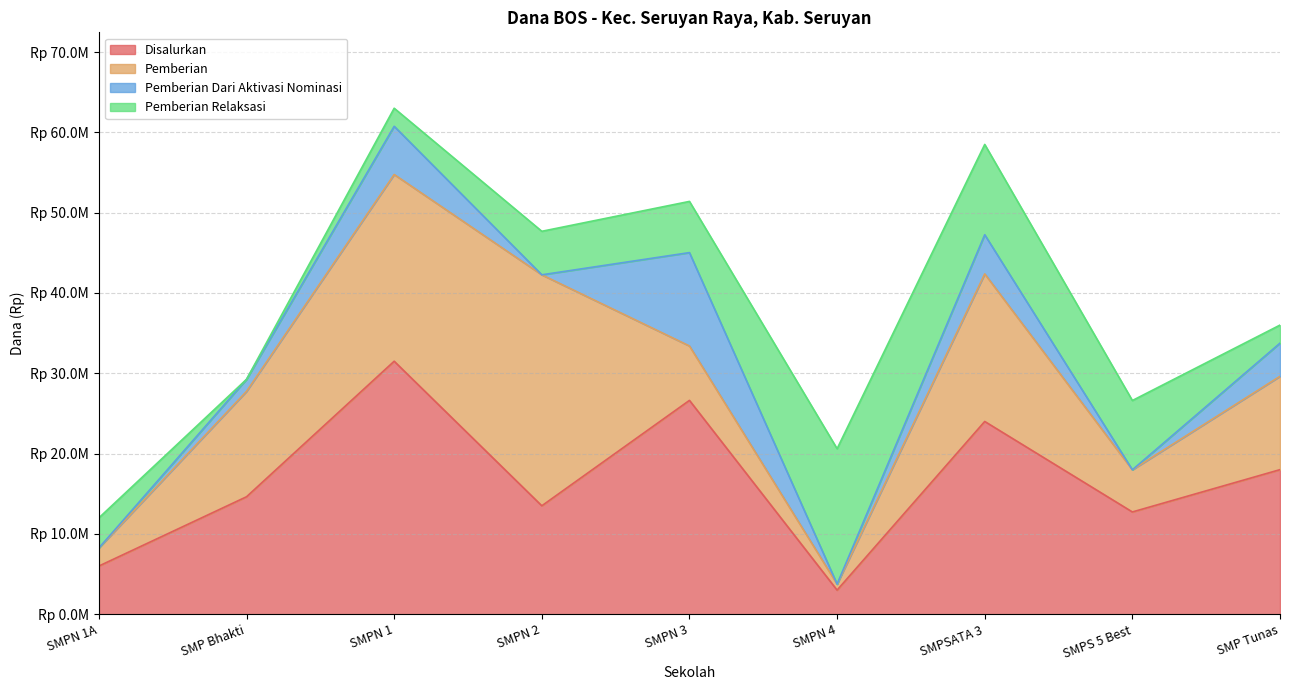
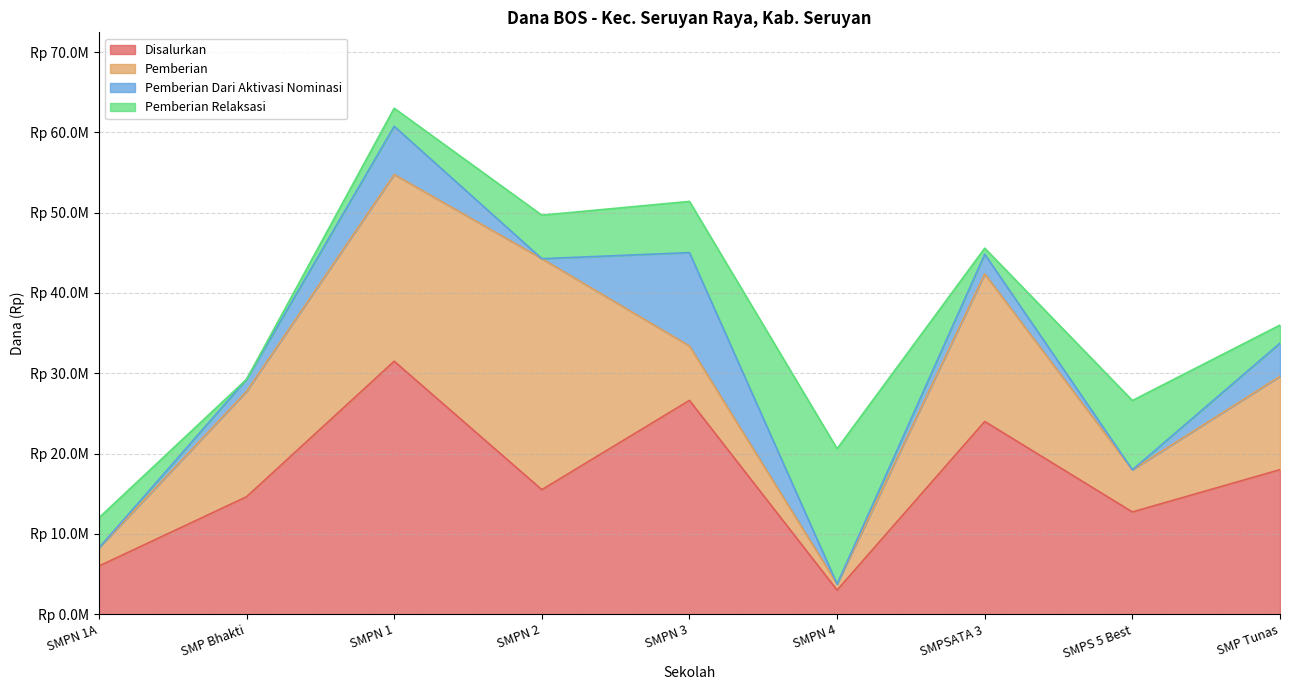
  {
    "Disalurkan": {
      "SMPN 1A": "Rp 6000000",
      "SMP Bhakti": "Rp 15000000",
      "SMPN 1": "Rp 32000000",
-     "SMPN 2": "Rp 14000000",
+     "SMPN 2": "Rp 16000000",
      "SMPN 3": "Rp 27000000",
      "SMPN 4": "Rp 3000000",
      "SMPSATA 3": "Rp 24000000",
      "SMPS 5 Best": "Rp 13000000",
      "SMP Tunas": "Rp 18000000"
    },
    "Pemberian": {
      "SMP Bhakti": "Rp 13000000",
      "SMPN 1": "Rp 23000000",
      "SMPN 3": "Rp 7000000",
      "SMPSATA 3": "Rp 18000000",
      "SMP Tunas": "Rp 12000000"
    },
    "Pemberian Dari Aktivasi Nominasi": {
      "SMPN 1": "Rp 6000000",
      "SMPN 3": "Rp 12000000",
-     "SMPSATA 3": "Rp 5000000",
+     "SMPSATA 3": "Rp 2000000",
      "SMP Tunas": "Rp 4000000"
    },
    "Pemberian Relaksasi": {
      "SMPN 1A": "Rp 4000000",
      "SMPN 1": "Rp 2000000",
      "SMPN 2": "Rp 5000000",
      "SMPN 3": "Rp 6000000",
      "SMPN 4": "Rp 17000000",
-     "SMPSATA 3": "Rp 11000000",
+     "SMPSATA 3": "Rp 1000000",
      "SMPS 5 Best": "Rp 9000000",
      "SMP Tunas": "Rp 2000000"
    }
  }
